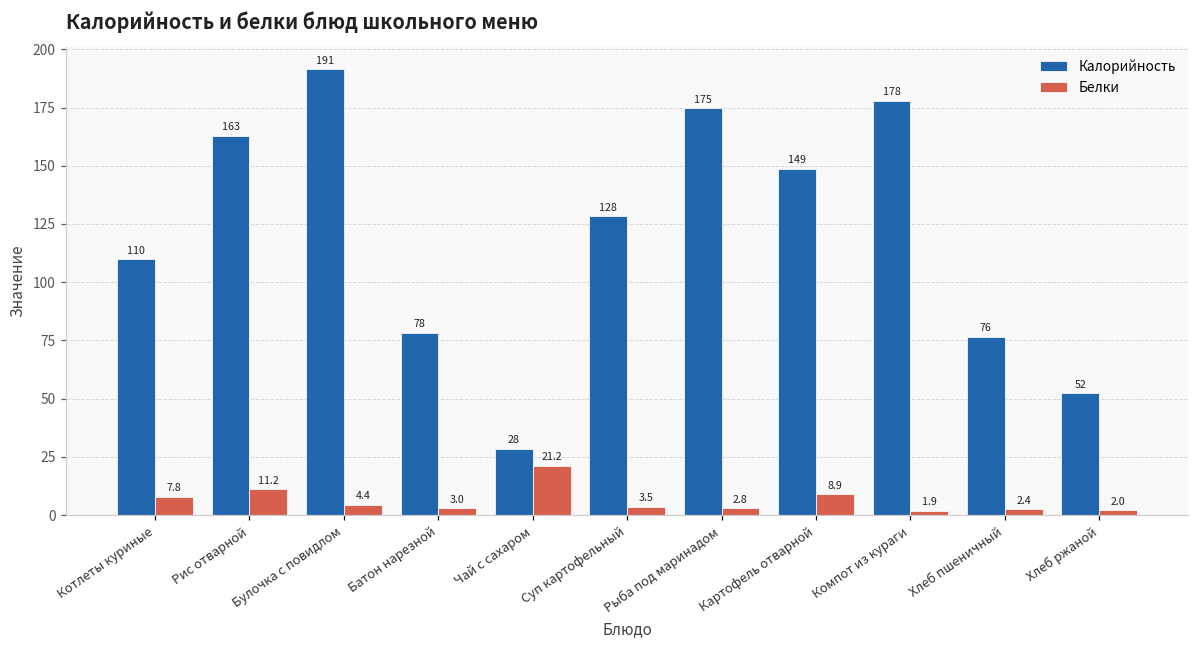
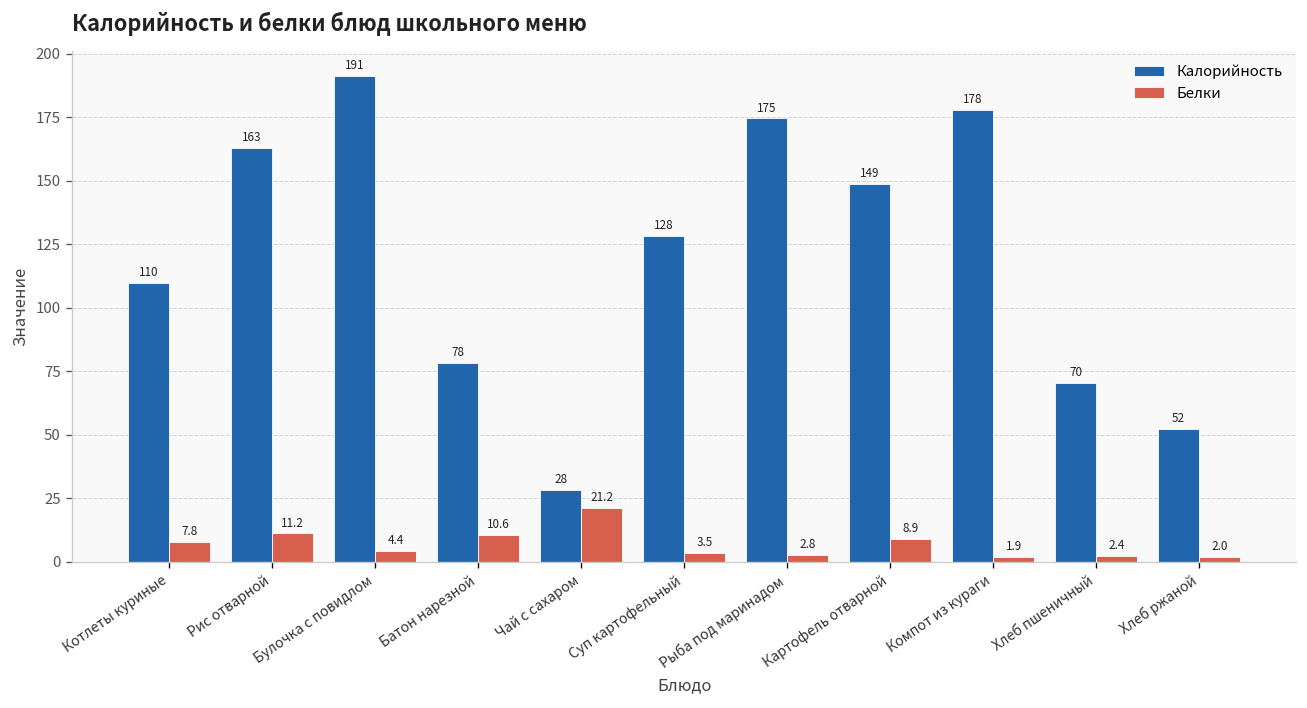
  {
    "Калорийность": {
      "Котлеты куриные": 110,
      "Рис отварной": 163,
      "Булочка с повидлом": 191,
      "Батон нарезной": 78,
      "Чай с сахаром": 28,
      "Суп картофельный": 128,
      "Рыба под маринадом": 175,
      "Картофель отварной": 149,
      "Компот из кураги": 178,
-     "Хлеб пшеничный": 76,
+     "Хлеб пшеничный": 70,
      "Хлеб ржаной": 52
    },
    "Белки": {
      "Котлеты куриные": 7.8,
      "Рис отварной": 11.2,
      "Булочка с повидлом": 4.4,
-     "Батон нарезной": 3.0,
+     "Батон нарезной": 10.6,
      "Чай с сахаром": 21.2,
      "Суп картофельный": 3.5,
      "Рыба под маринадом": 2.8,
      "Картофель отварной": 8.9,
      "Компот из кураги": 1.9,
      "Хлеб пшеничный": 2.4,
      "Хлеб ржаной": 2.0
    }
  }
